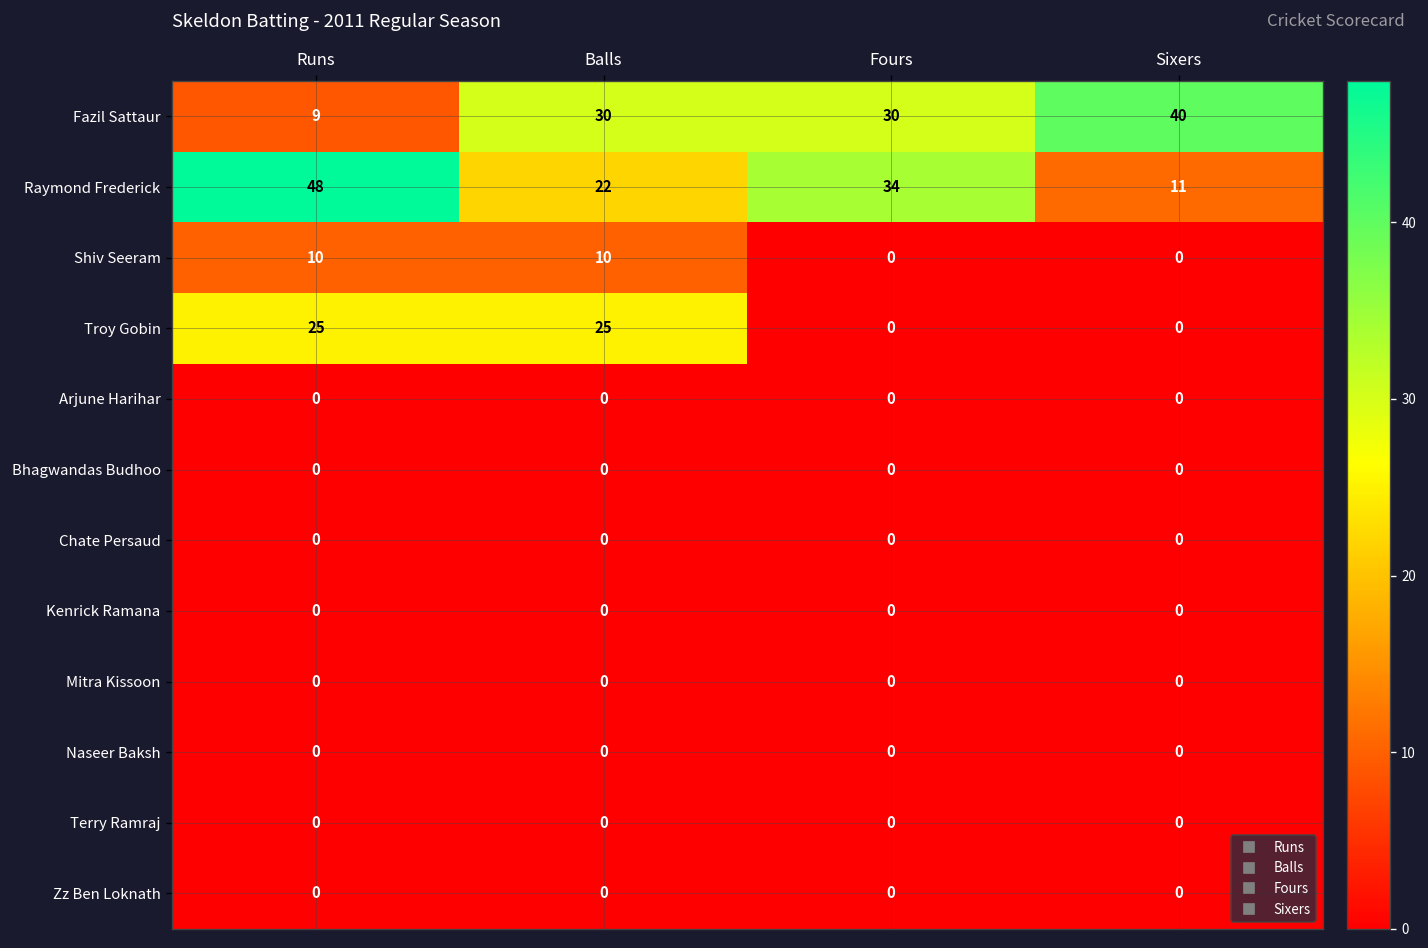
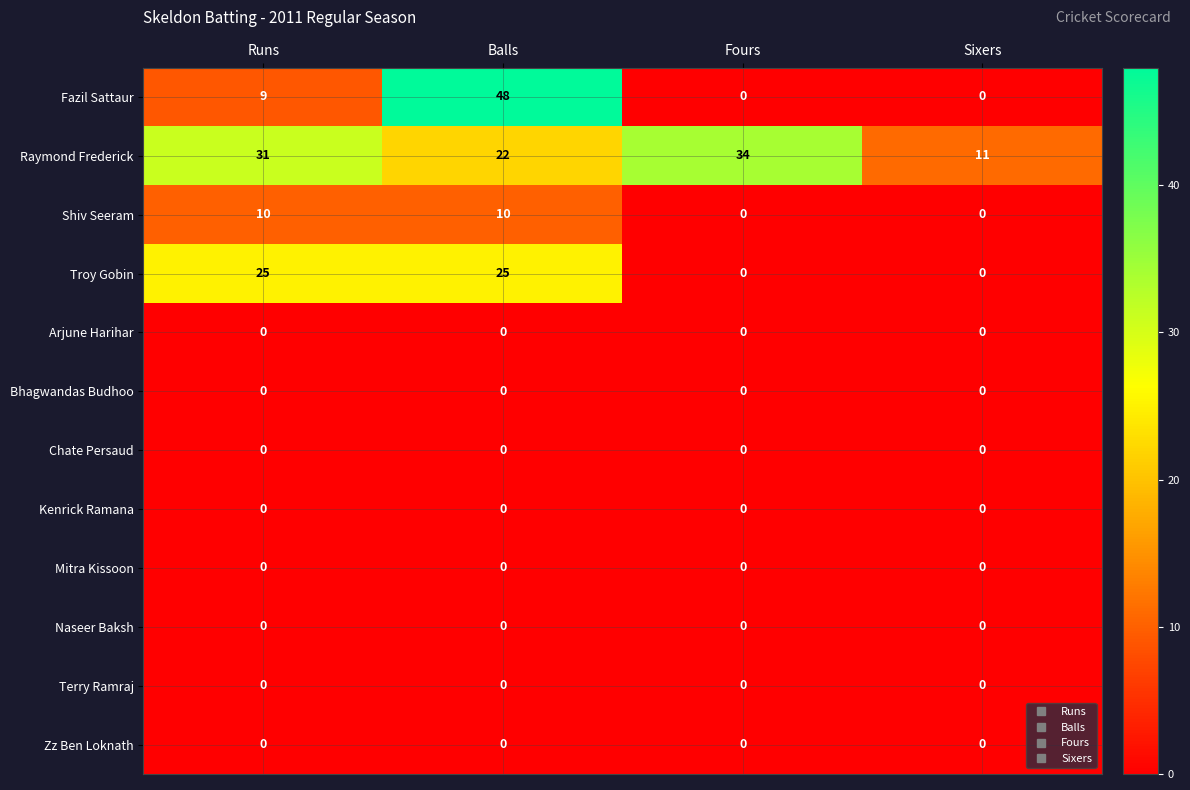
  {
    "Fazil Sattaur": {
      "Runs": 9,
-     "Balls": 30,
-     "Fours": 30,
-     "Sixers": 40
+     "Balls": 48,
+     "Fours": 0,
+     "Sixers": 0
    },
    "Raymond Frederick": {
-     "Runs": 48,
+     "Runs": 31,
      "Balls": 22,
      "Fours": 34,
      "Sixers": 11
    },
    "Shiv Seeram": {
      "Runs": 10,
      "Balls": 10,
      "Fours": 0,
      "Sixers": 0
    },
    "Troy Gobin": {
      "Runs": 25,
      "Balls": 25,
      "Fours": 0,
      "Sixers": 0
    },
    "Arjune Harihar": {
      "Runs": 0,
      "Balls": 0,
      "Fours": 0,
      "Sixers": 0
    },
    "Bhagwandas Budhoo": {
      "Runs": 0,
      "Balls": 0,
      "Fours": 0,
      "Sixers": 0
    },
    "Chate Persaud": {
      "Runs": 0,
      "Balls": 0,
      "Fours": 0,
      "Sixers": 0
    },
    "Kenrick Ramana": {
      "Runs": 0,
      "Balls": 0,
      "Fours": 0,
      "Sixers": 0
    },
    "Mitra Kissoon": {
      "Runs": 0,
      "Balls": 0,
      "Fours": 0,
      "Sixers": 0
    },
    "Naseer Baksh": {
      "Runs": 0,
      "Balls": 0,
      "Fours": 0,
      "Sixers": 0
    },
    "Terry Ramraj": {
      "Runs": 0,
      "Balls": 0,
      "Fours": 0,
      "Sixers": 0
    },
    "Zz Ben Loknath": {
      "Runs": 0,
      "Balls": 0,
      "Fours": 0,
      "Sixers": 0
    }
  }
